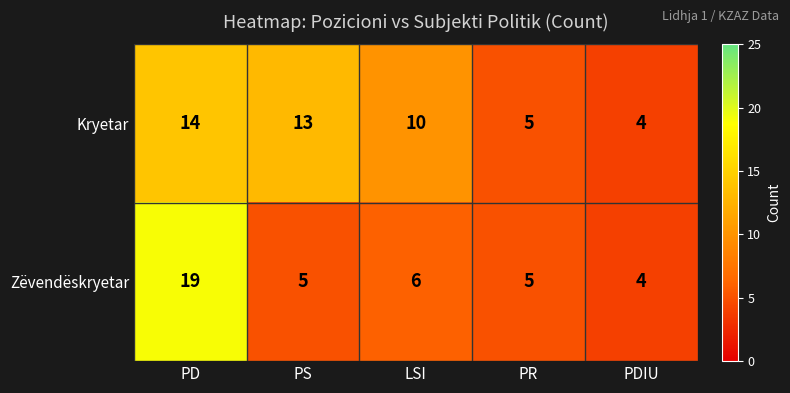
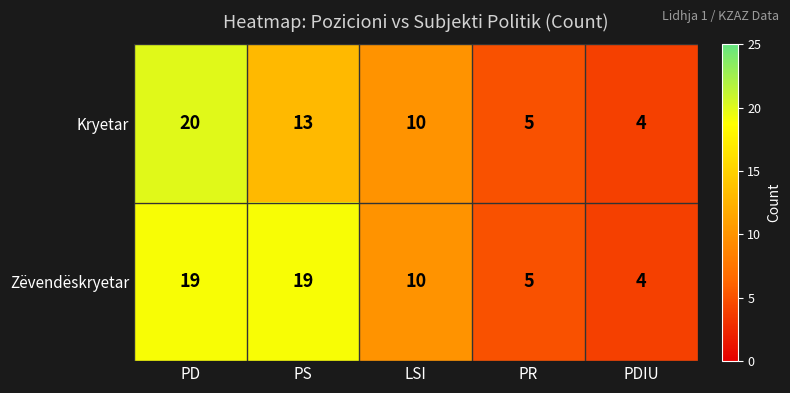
  {
    "Kryetar": {
-     "PD": 14,
+     "PD": 20,
      "PS": 13,
      "LSI": 10,
      "PR": 5,
      "PDIU": 4
    },
    "Zëvendëskryetar": {
      "PD": 19,
-     "PS": 5,
-     "LSI": 6,
+     "PS": 19,
+     "LSI": 10,
      "PR": 5,
      "PDIU": 4
    }
  }
